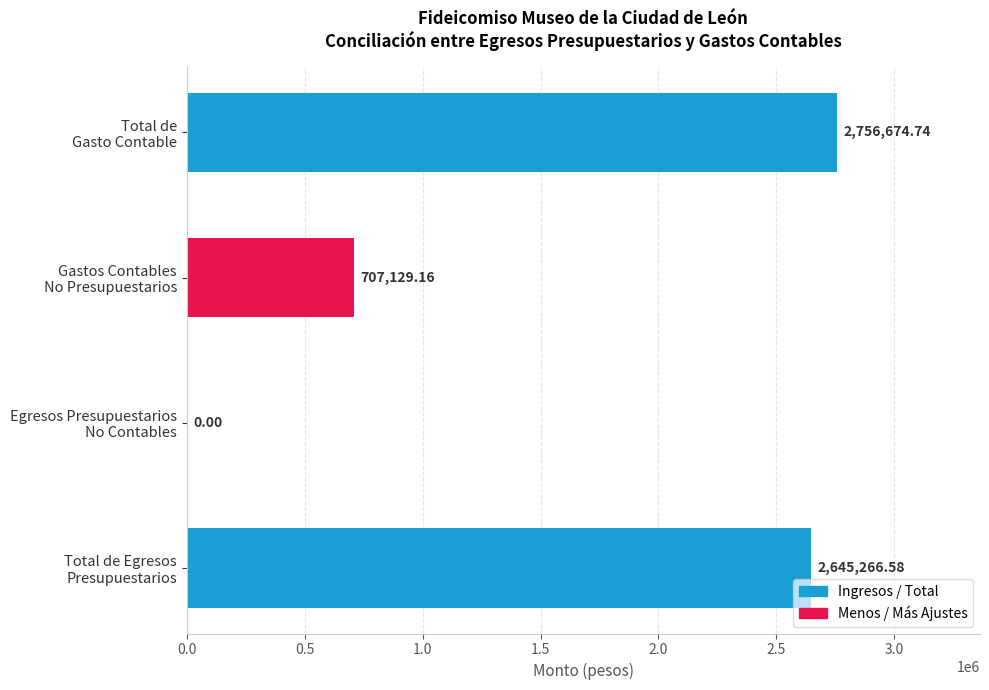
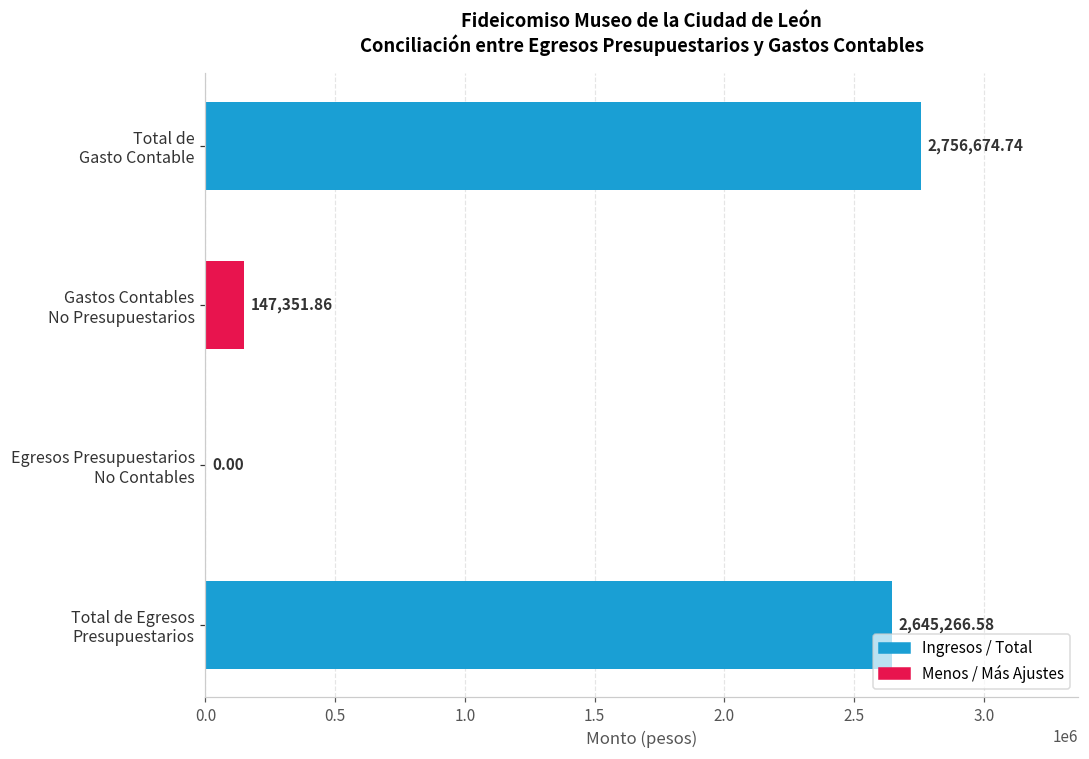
  {
    "Total de Gasto Contable": "2,756,674.74",
-   "Gastos Contables No Presupuestarios": "707,129.16",
+   "Gastos Contables No Presupuestarios": "147,351.86",
    "Egresos Presupuestarios No Contables": "0.00",
    "Total de Egresos Presupuestarios": "2,645,266.58"
  }
